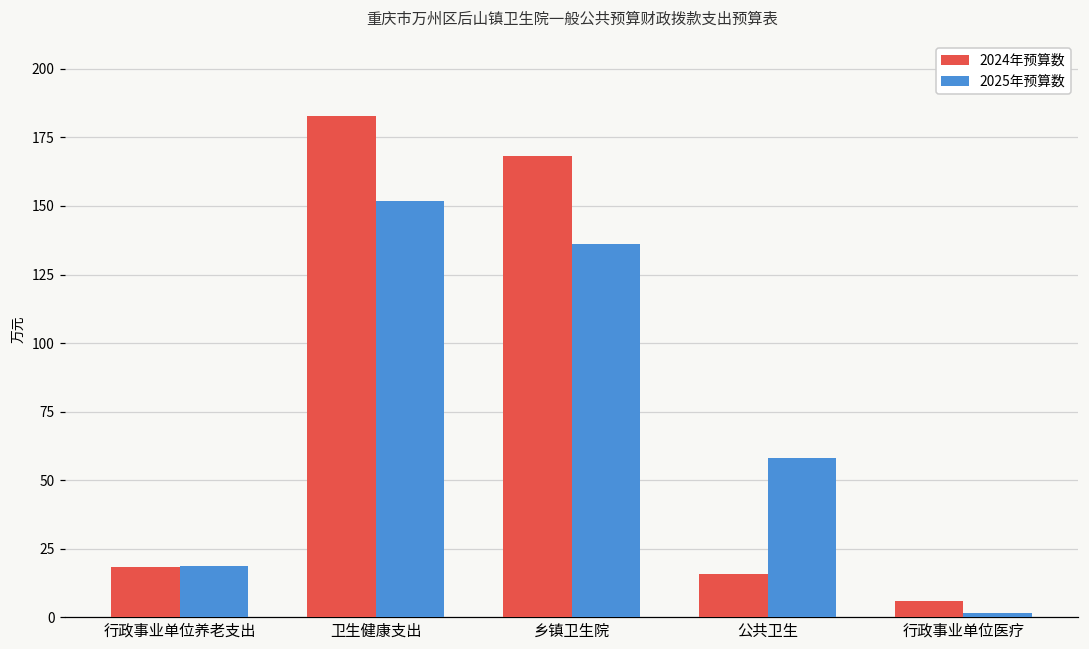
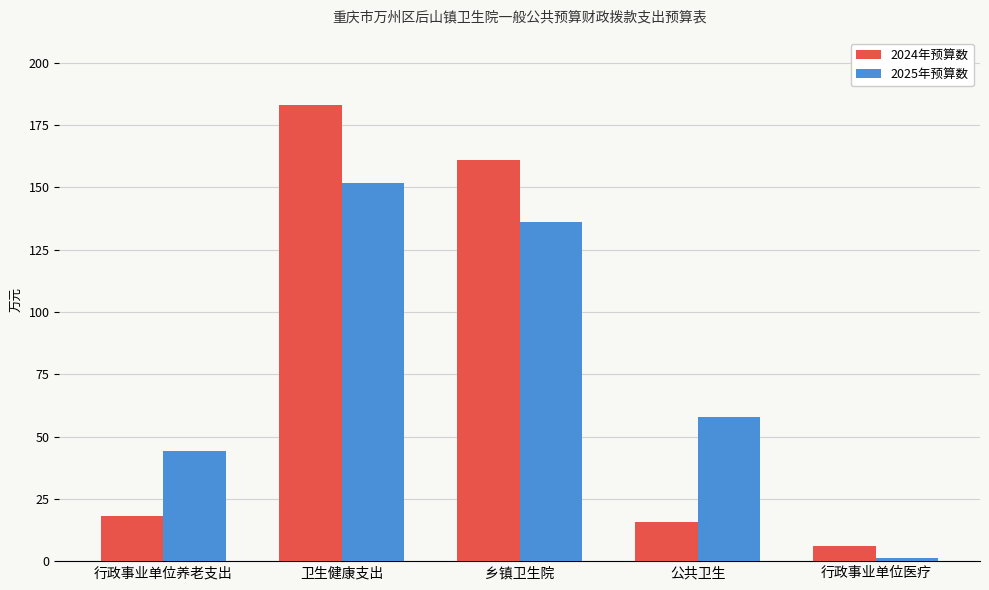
  {
    "2024年预算数": {
      "行政事业单位养老支出": 18,
      "卫生健康支出": 183,
-     "乡镇卫生院": 168,
+     "乡镇卫生院": 161,
      "公共卫生": 16,
      "行政事业单位医疗": 6
    },
    "2025年预算数": {
-     "行政事业单位养老支出": 19,
+     "行政事业单位养老支出": 44,
      "卫生健康支出": 152,
      "乡镇卫生院": 136,
      "公共卫生": 58,
      "行政事业单位医疗": 1
    }
  }
